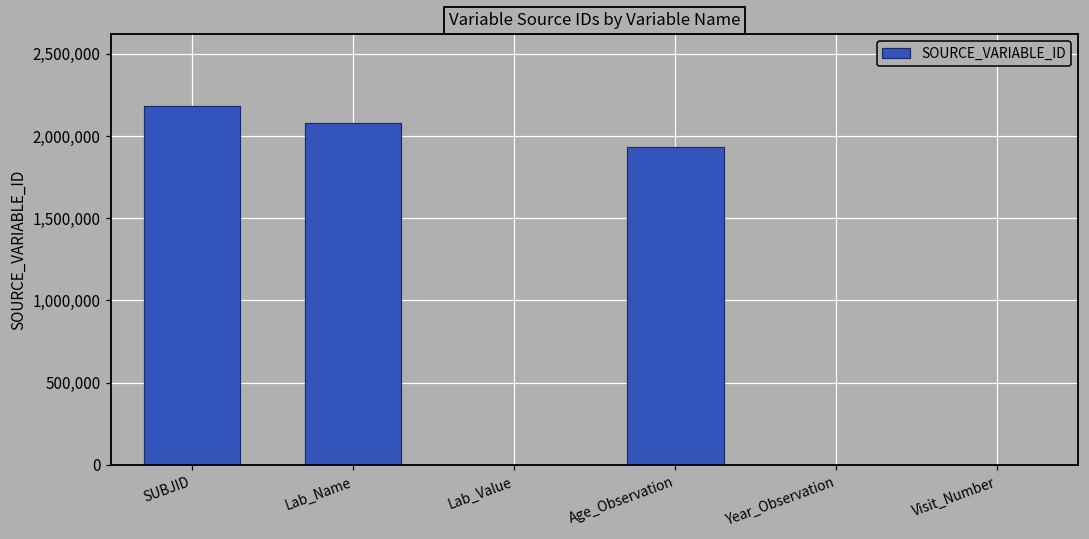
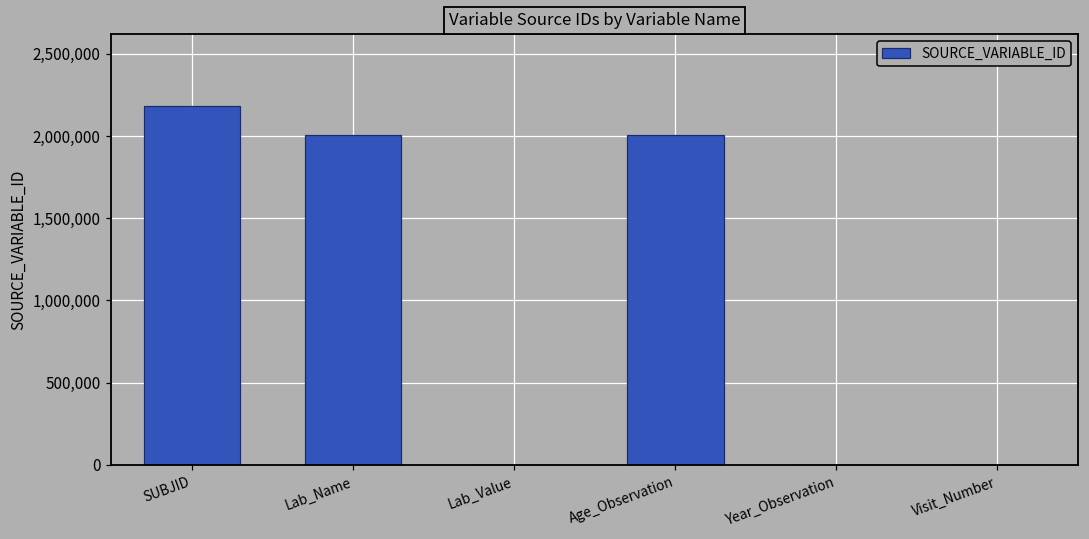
  {
    "SUBJID": "2,180,000",
-   "Lab_Name": "2,080,000",
+   "Lab_Name": "2,010,000",
    "Lab_Value": "0",
-   "Age_Observation": "1,930,000",
+   "Age_Observation": "2,000,000",
    "Year_Observation": "0",
    "Visit_Number": "0"
  }
